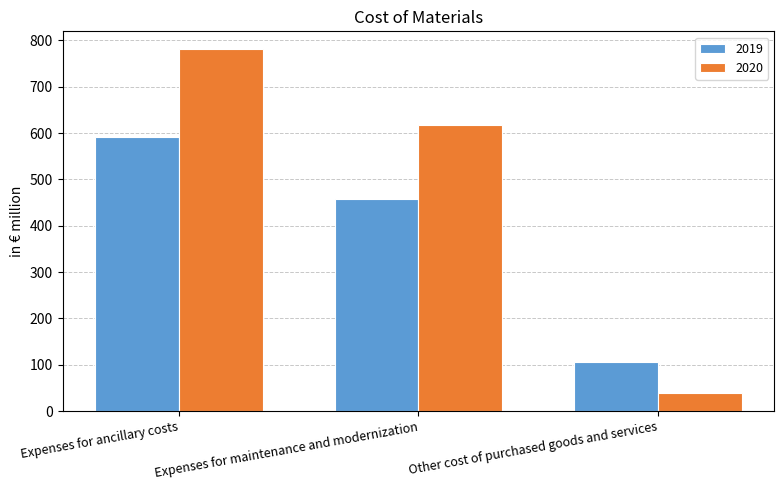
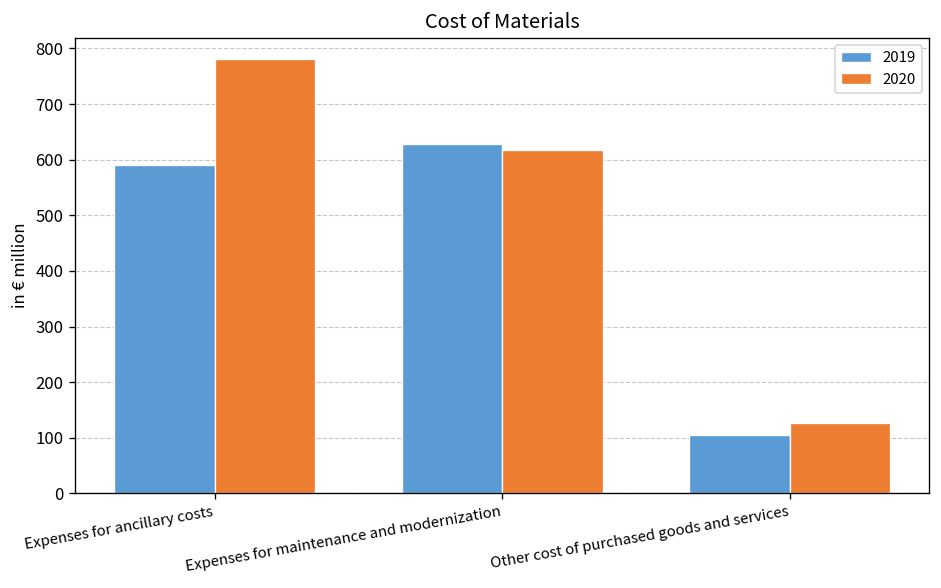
  {
    "2019": {
      "Expenses for ancillary costs": 590,
-     "Expenses for maintenance and modernization": 460,
+     "Expenses for maintenance and modernization": 630,
      "Other cost of purchased goods and services": 100
    },
    "2020": {
      "Expenses for ancillary costs": 780,
      "Expenses for maintenance and modernization": 620,
-     "Other cost of purchased goods and services": 40
+     "Other cost of purchased goods and services": 130
    }
  }
